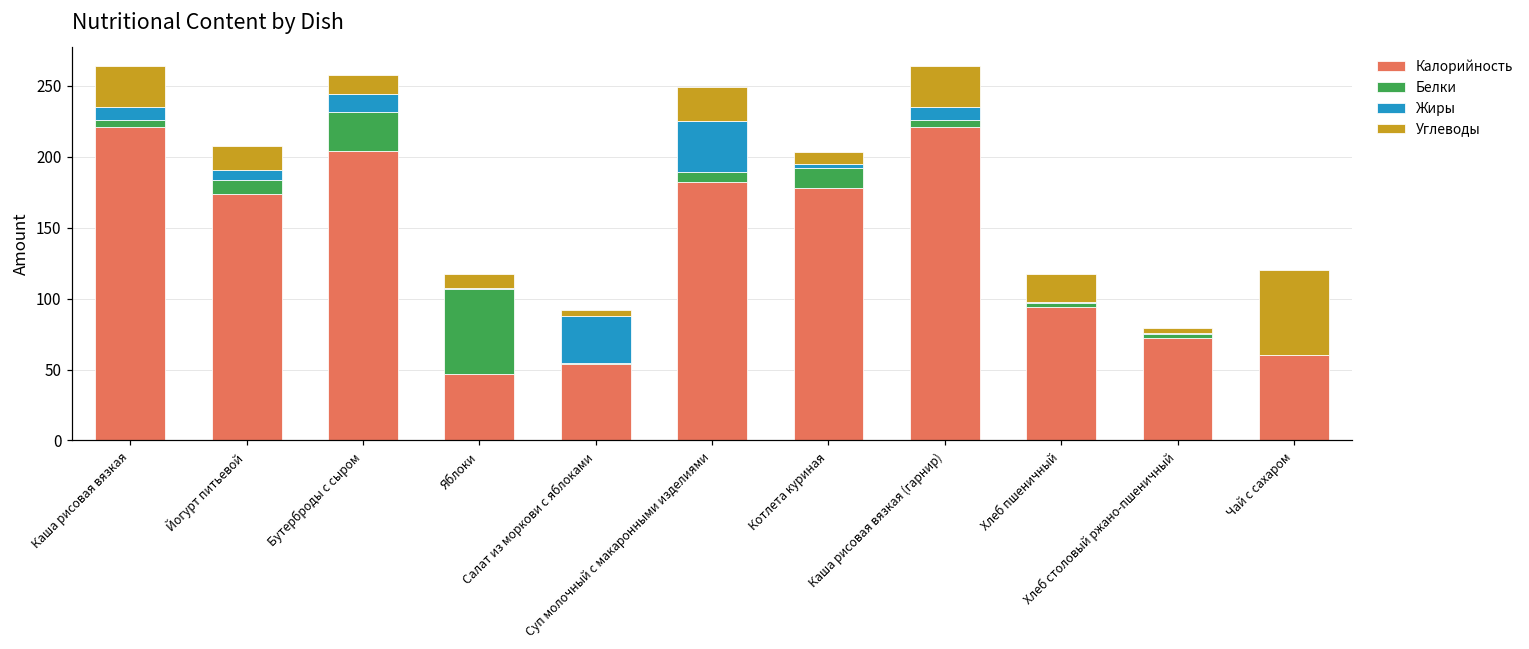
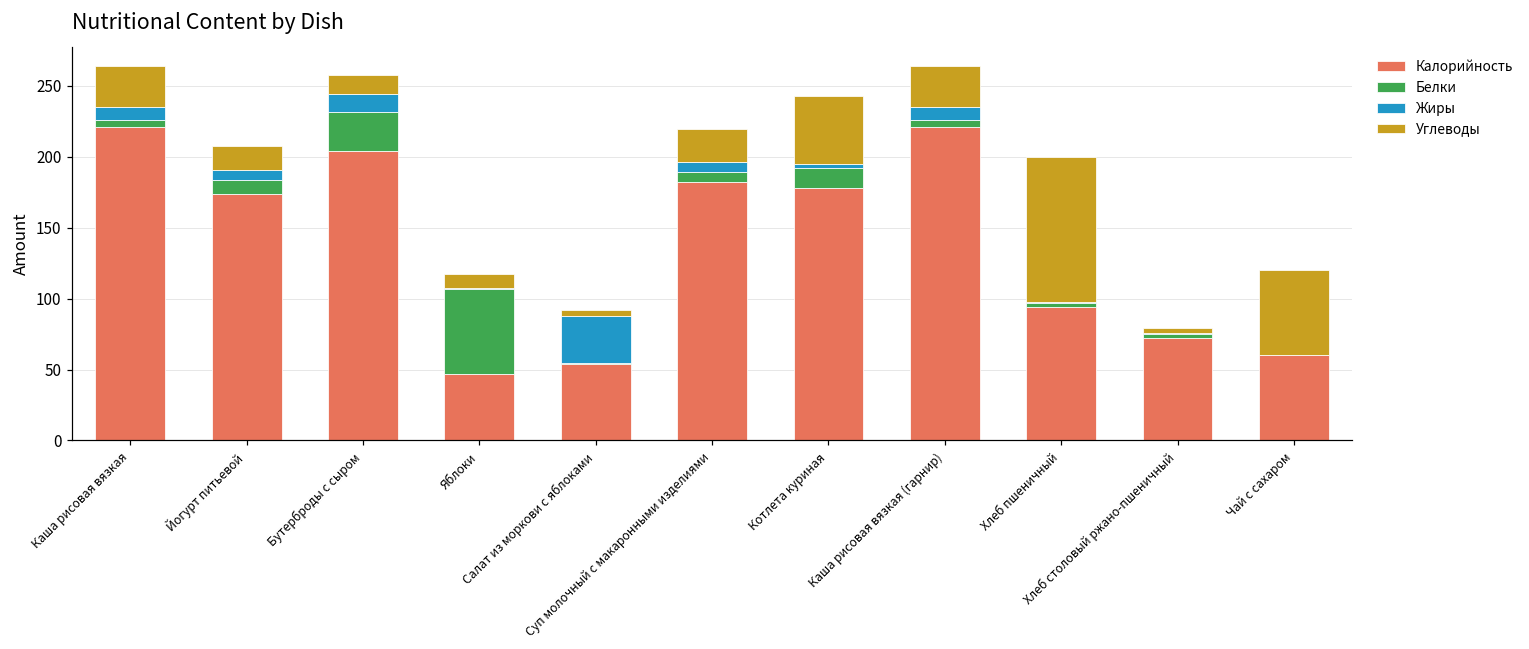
  {
    "Калорийность": {
      "Каша рисовая вязкая": 221,
      "Йогурт питьевой": 174,
      "Бутерброды с сыром": 204,
      "Яблоки": 47,
      "Салат из моркови с яблоками": 54,
      "Суп молочный с макаронными изделиями": 183,
      "Котлета куриная": 178,
      "Каша рисовая вязкая (гарнир)": 221,
      "Хлеб пшеничный": 94,
      "Хлеб столовый ржано-пшеничный": 72,
      "Чай с сахаром": 60
    },
    "Белки": {
      "Каша рисовая вязкая": 5,
      "Йогурт питьевой": 10,
      "Бутерброды с сыром": 28,
      "Яблоки": 60,
      "Суп молочный с макаронными изделиями": 7,
      "Котлета куриная": 14,
      "Каша рисовая вязкая (гарнир)": 5,
      "Хлеб пшеничный": 3,
      "Хлеб столовый ржано-пшеничный": 3
    },
    "Жиры": {
      "Каша рисовая вязкая": 9,
      "Йогурт питьевой": 6,
      "Бутерброды с сыром": 13,
      "Салат из моркови с яблоками": 33,
-     "Суп молочный с макаронными изделиями": 36,
+     "Суп молочный с макаронными изделиями": 7,
      "Котлета куриная": 3,
      "Каша рисовая вязкая (гарнир)": 9,
      "Чай с сахаром": 0
    },
    "Углеводы": {
      "Каша рисовая вязкая": 29,
      "Йогурт питьевой": 17,
      "Бутерброды с сыром": 13,
      "Яблоки": 10,
      "Салат из моркови с яблоками": 4,
      "Суп молочный с макаронными изделиями": 24,
-     "Котлета куриная": 8,
+     "Котлета куриная": 47,
      "Каша рисовая вязкая (гарнир)": 29,
-     "Хлеб пшеничный": 20,
+     "Хлеб пшеничный": 102,
      "Хлеб столовый ржано-пшеничный": 4,
      "Чай с сахаром": 60
    }
  }
